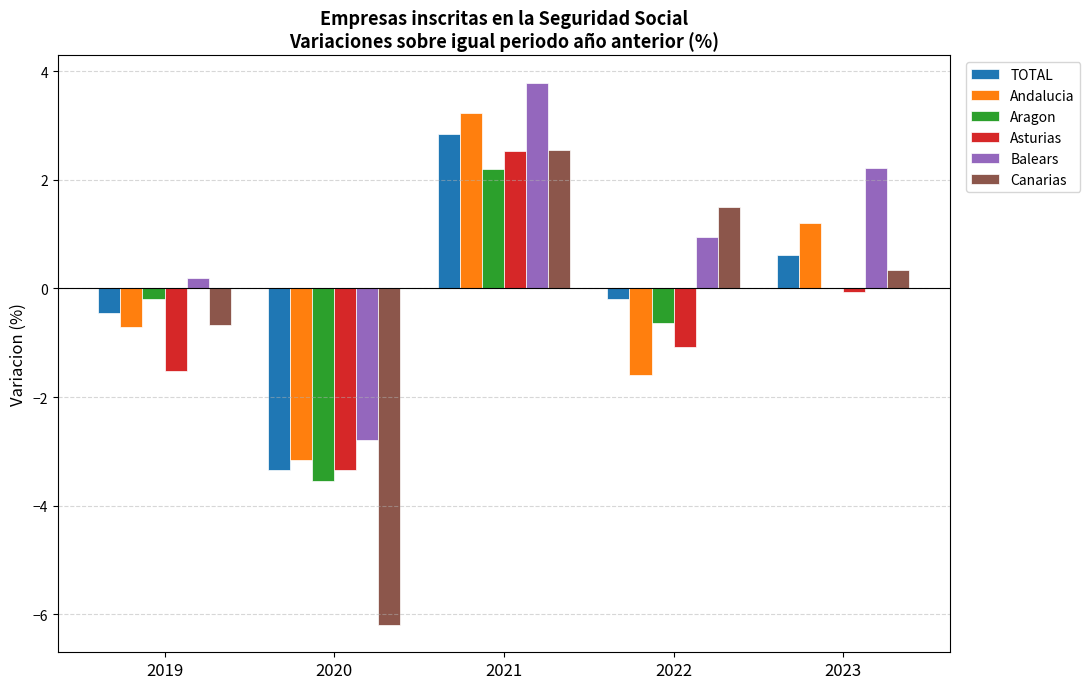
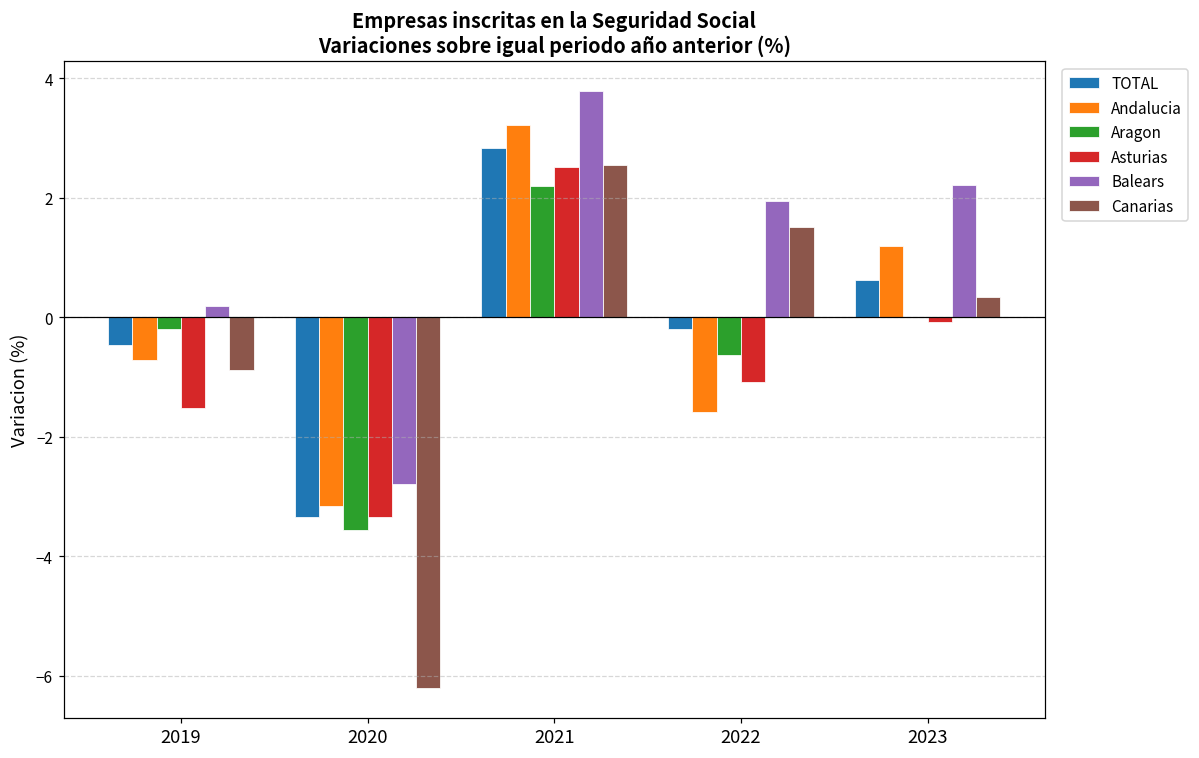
  {
    "TOTAL": {
      "2019": -0.5,
      "2020": -3.3,
      "2021": 2.8,
      "2022": -0.2,
      "2023": 0.6
    },
    "Andalucia": {
      "2019": -0.7,
      "2020": -3.2,
      "2021": 3.2,
      "2022": -1.6,
      "2023": 1.2
    },
    "Aragon": {
      "2019": -0.2,
      "2020": -3.6,
      "2021": 2.2,
      "2022": -0.6
    },
    "Asturias": {
      "2019": -1.5,
      "2020": -3.3,
      "2021": 2.5,
      "2022": -1.1,
      "2023": -0.1
    },
    "Balears": {
      "2019": 0.2,
      "2020": -2.8,
      "2021": 3.8,
-     "2022": 0.9,
+     "2022": 1.9,
      "2023": 2.2
    },
    "Canarias": {
-     "2019": -0.7,
+     "2019": -0.9,
      "2020": -6.2,
      "2021": 2.6,
      "2022": 1.5,
      "2023": 0.3
    }
  }
